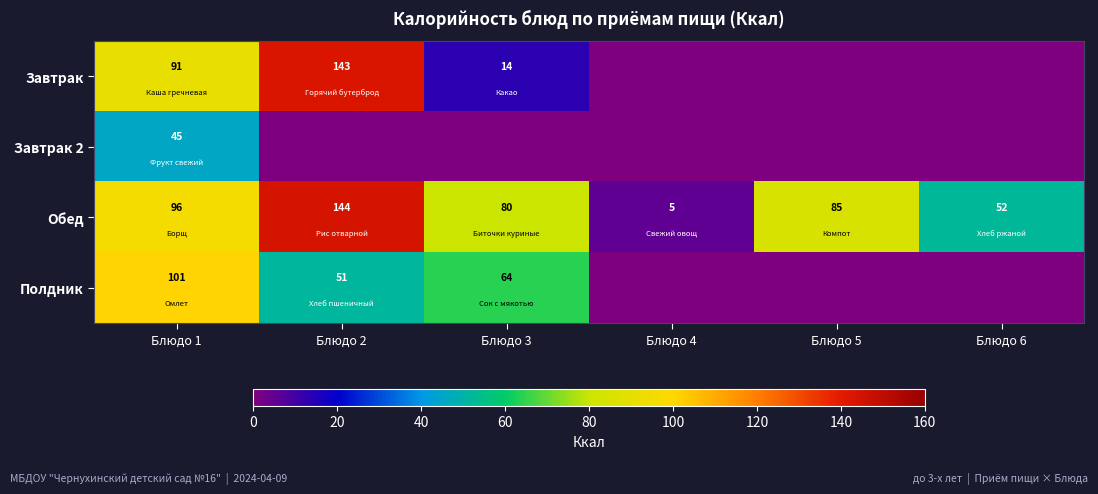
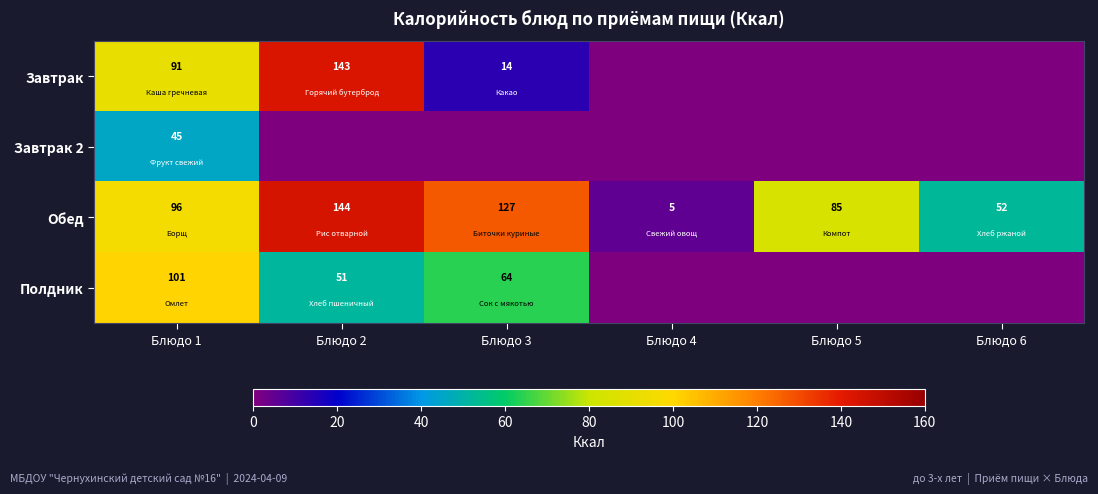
  {
    "Обед": {
-     "Блюдо 3": 80
+     "Блюдо 3": 127
    }
  }
